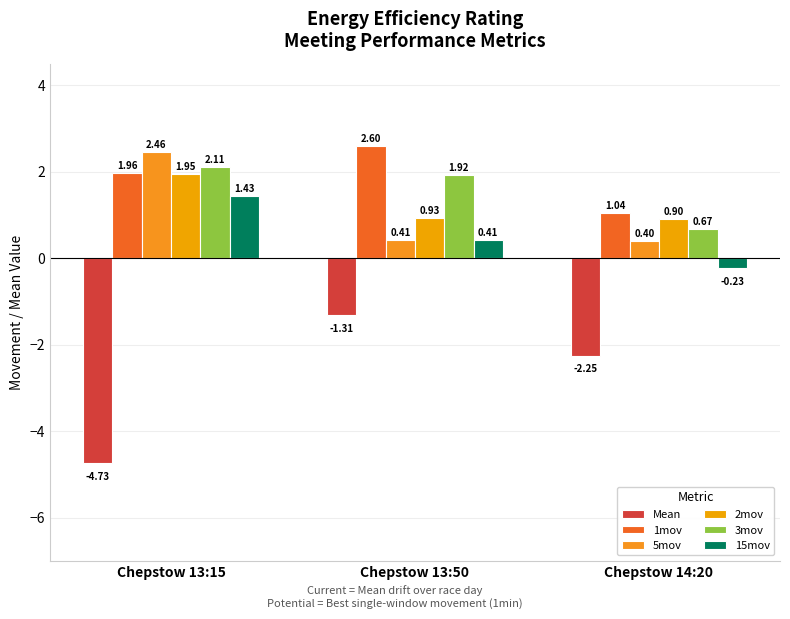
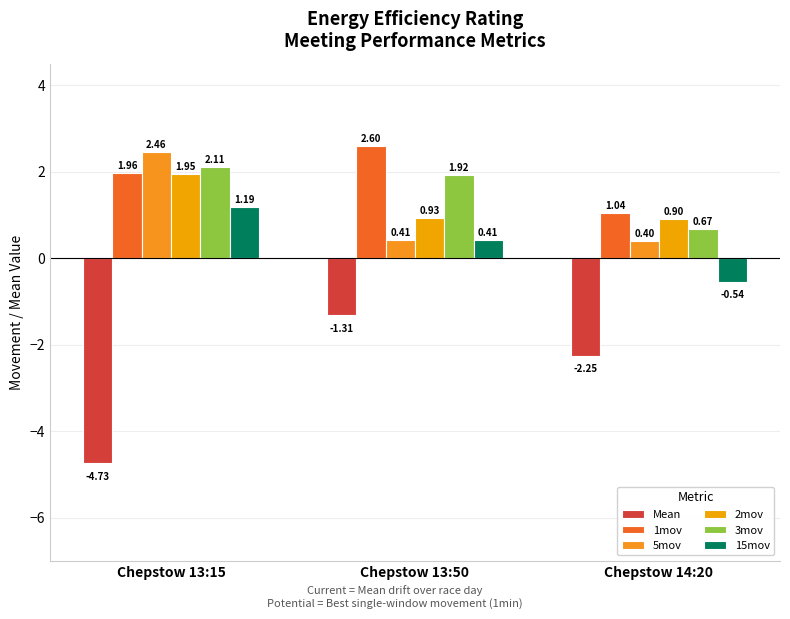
  {
    "3mov": {
      "Chepstow 13:15": 2.11,
      "Chepstow 13:50": 1.92,
      "Chepstow 14:20": 0.67
    },
    "15mov": {
-     "Chepstow 13:15": 1.43,
+     "Chepstow 13:15": 1.19,
      "Chepstow 13:50": 0.41,
-     "Chepstow 14:20": -0.23
+     "Chepstow 14:20": -0.54
    }
  }
